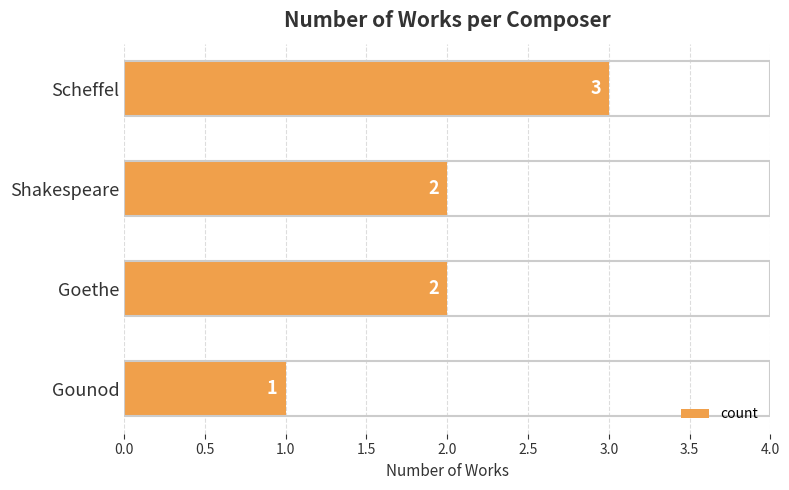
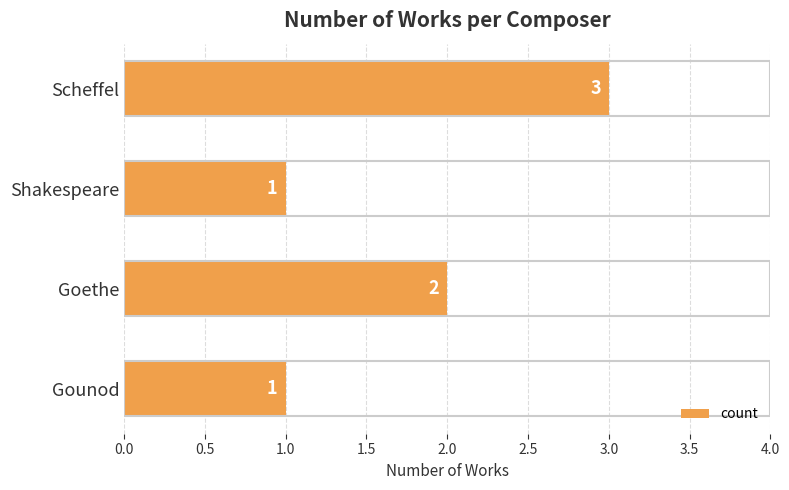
  {
    "Scheffel": 3,
-   "Shakespeare": 2,
+   "Shakespeare": 1,
    "Goethe": 2,
    "Gounod": 1
  }
